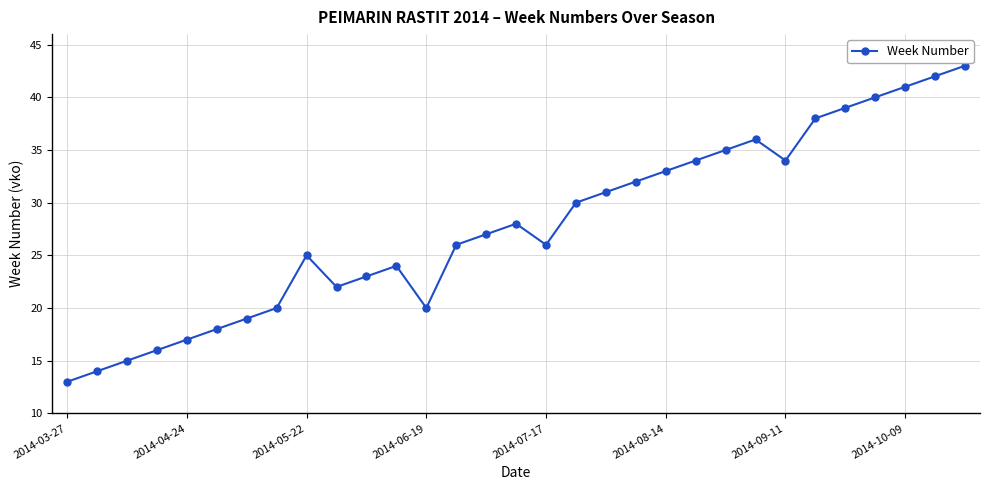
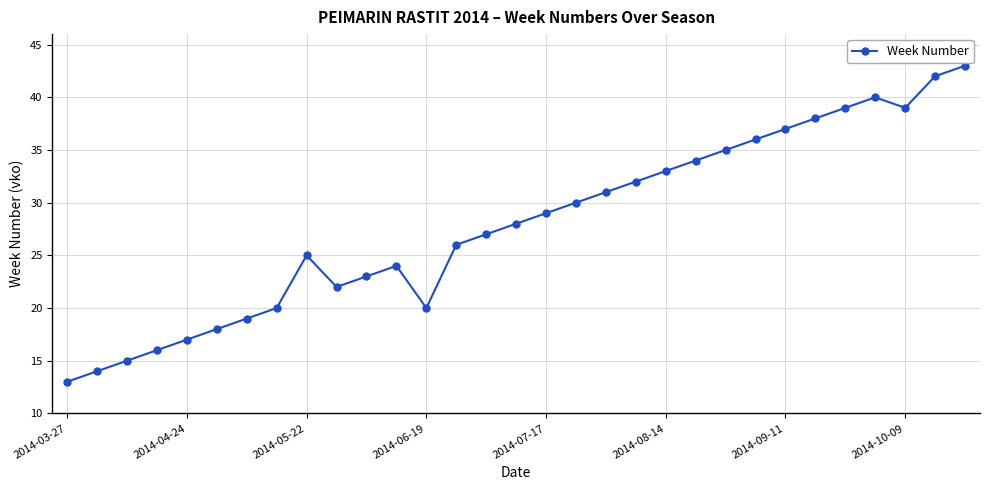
  {
    "2014-03-27": 13,
    "2014-04-24": 17,
    "2014-05-22": 25,
    "2014-06-19": 20,
-   "2014-07-17": 26,
+   "2014-07-17": 29,
    "2014-08-14": 33,
-   "2014-09-11": 34,
-   "2014-10-09": 41
+   "2014-09-11": 37,
+   "2014-10-09": 39
  }
